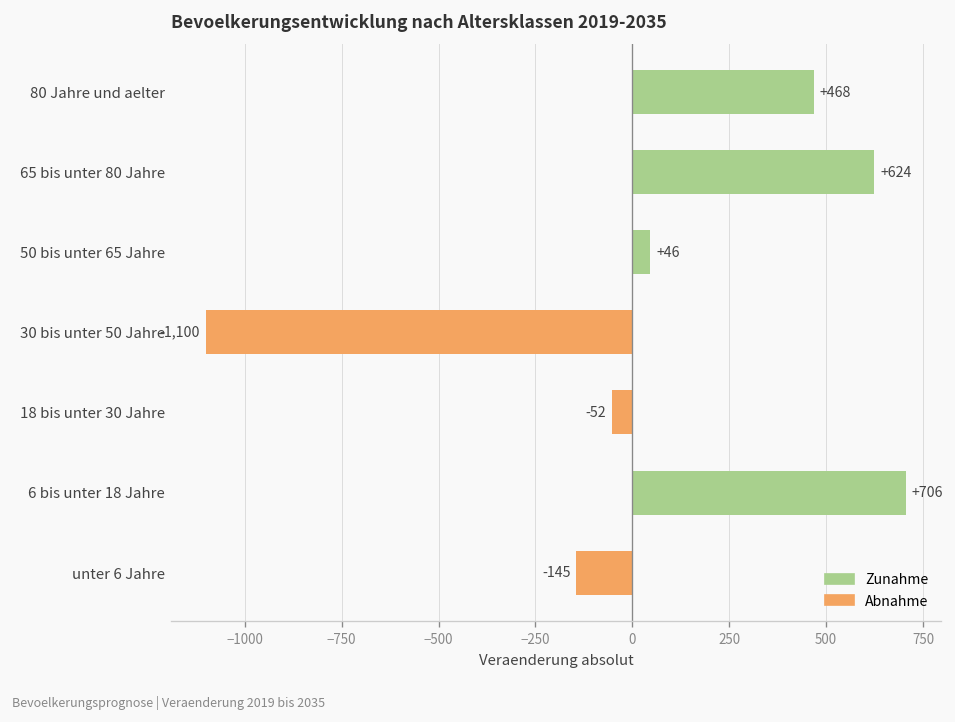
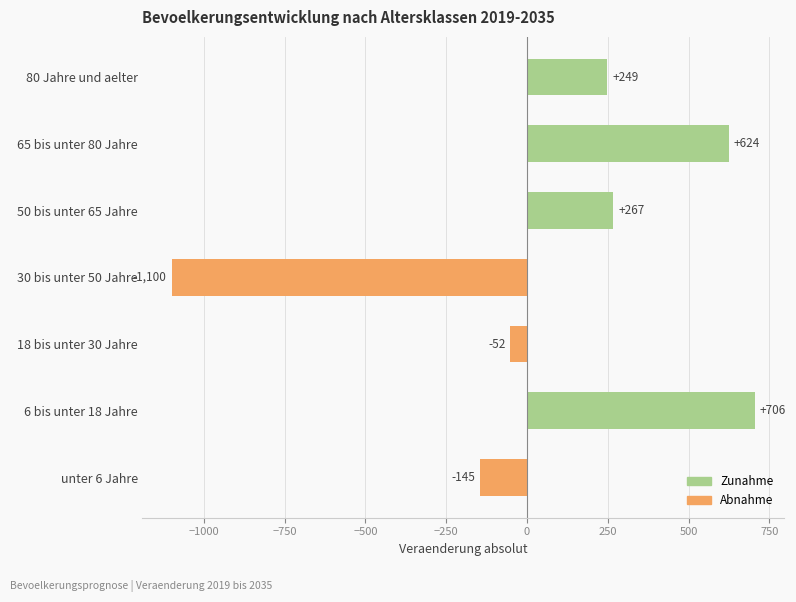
  {
-   "80 Jahre und aelter": "+468",
+   "80 Jahre und aelter": "+249",
    "65 bis unter 80 Jahre": "+624",
-   "50 bis unter 65 Jahre": "+46",
+   "50 bis unter 65 Jahre": "+267",
    "30 bis unter 50 Jahre": "-1,100",
    "18 bis unter 30 Jahre": "-52",
    "6 bis unter 18 Jahre": "+706",
    "unter 6 Jahre": "-145"
  }
